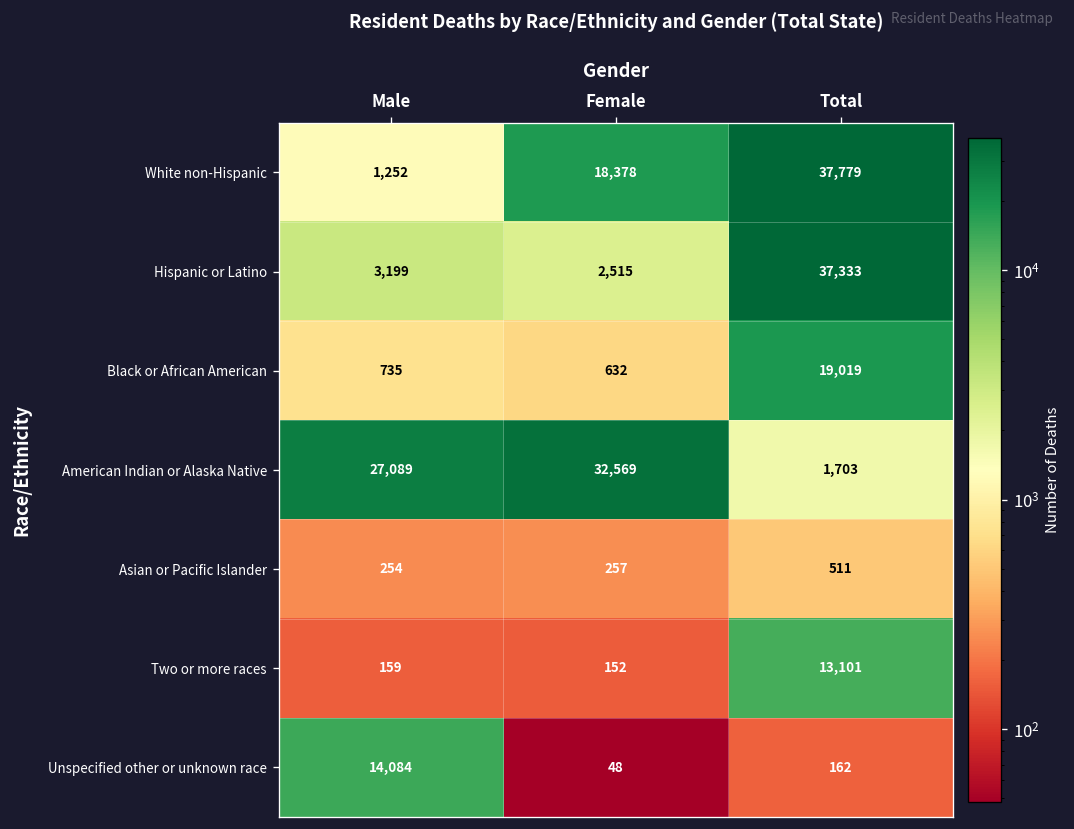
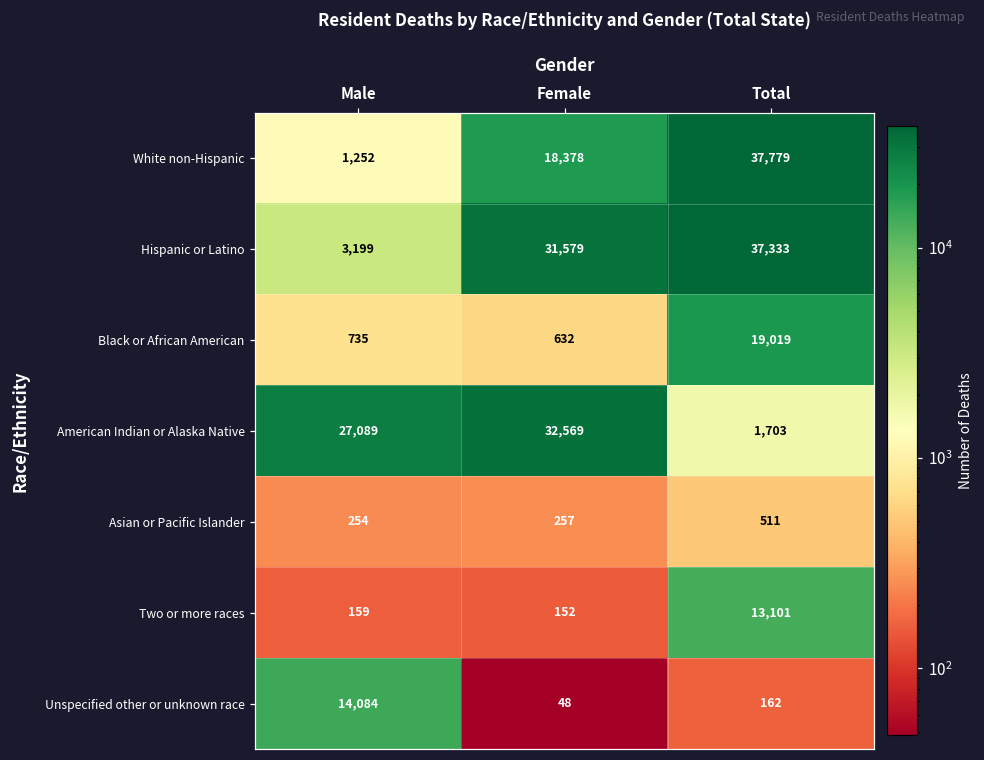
  {
    "White non-Hispanic": {
      "Male": "1,252",
      "Female": "18,378",
      "Total": "37,779"
    },
    "Hispanic or Latino": {
      "Male": "3,199",
-     "Female": "2,515",
+     "Female": "31,579",
      "Total": "37,333"
    },
    "Black or African American": {
      "Male": "735",
      "Female": "632",
      "Total": "19,019"
    },
    "American Indian or Alaska Native": {
      "Male": "27,089",
      "Female": "32,569",
      "Total": "1,703"
    },
    "Asian or Pacific Islander": {
      "Male": "254",
      "Female": "257",
      "Total": "511"
    },
    "Two or more races": {
      "Male": "159",
      "Female": "152",
      "Total": "13,101"
    },
    "Unspecified other or unknown race": {
      "Male": "14,084",
      "Female": "48",
      "Total": "162"
    }
  }
